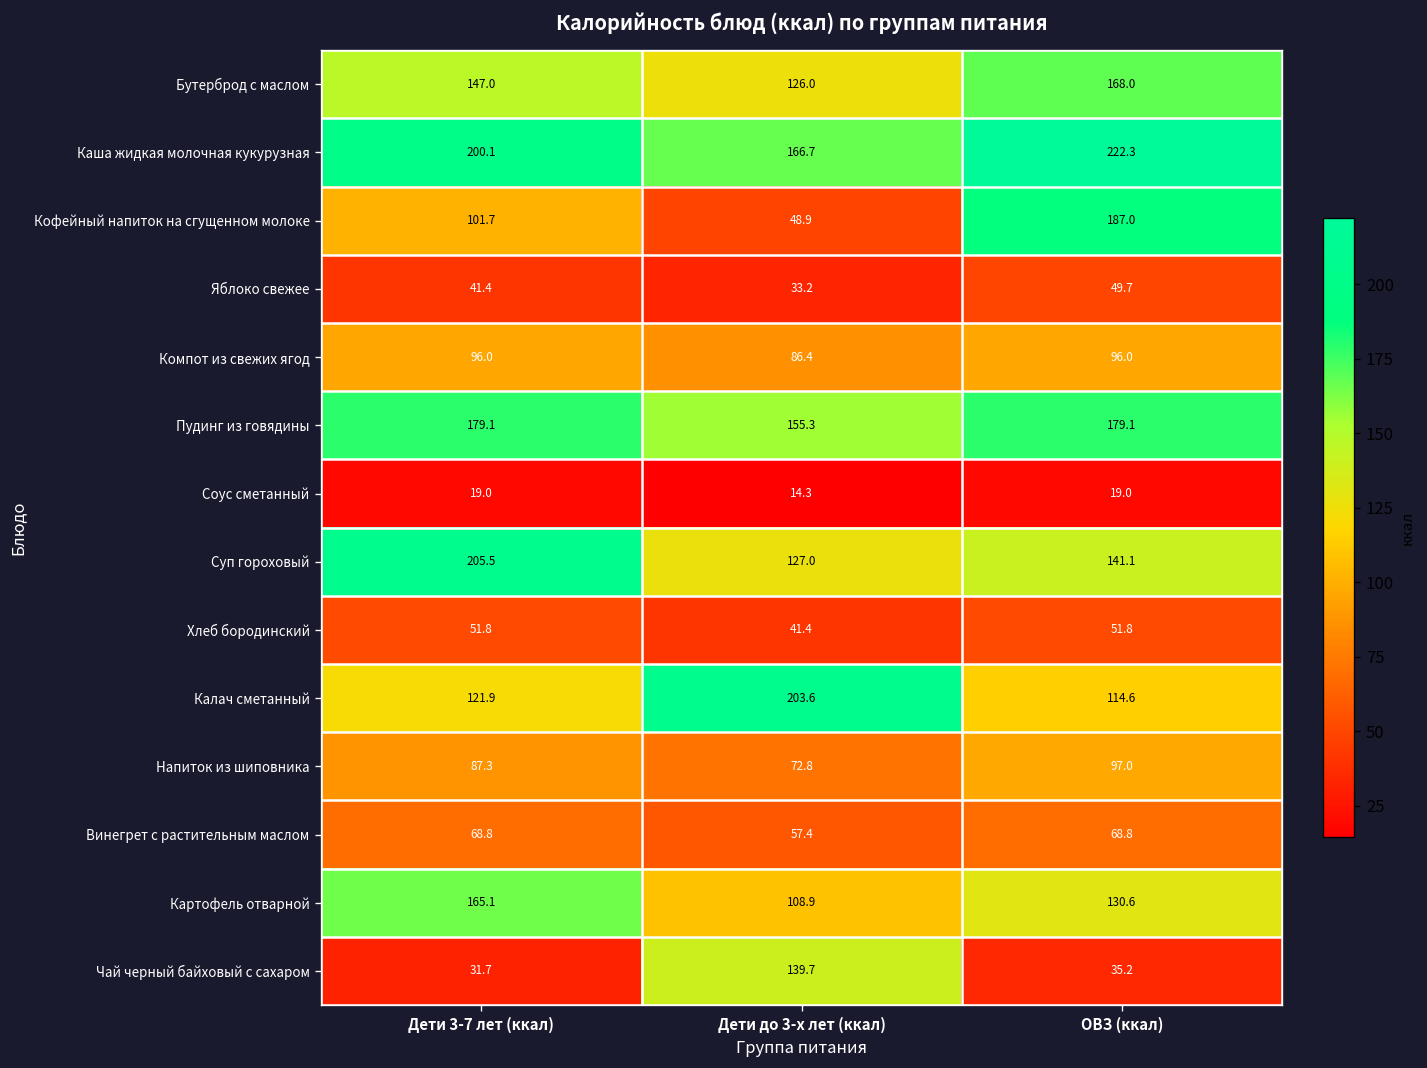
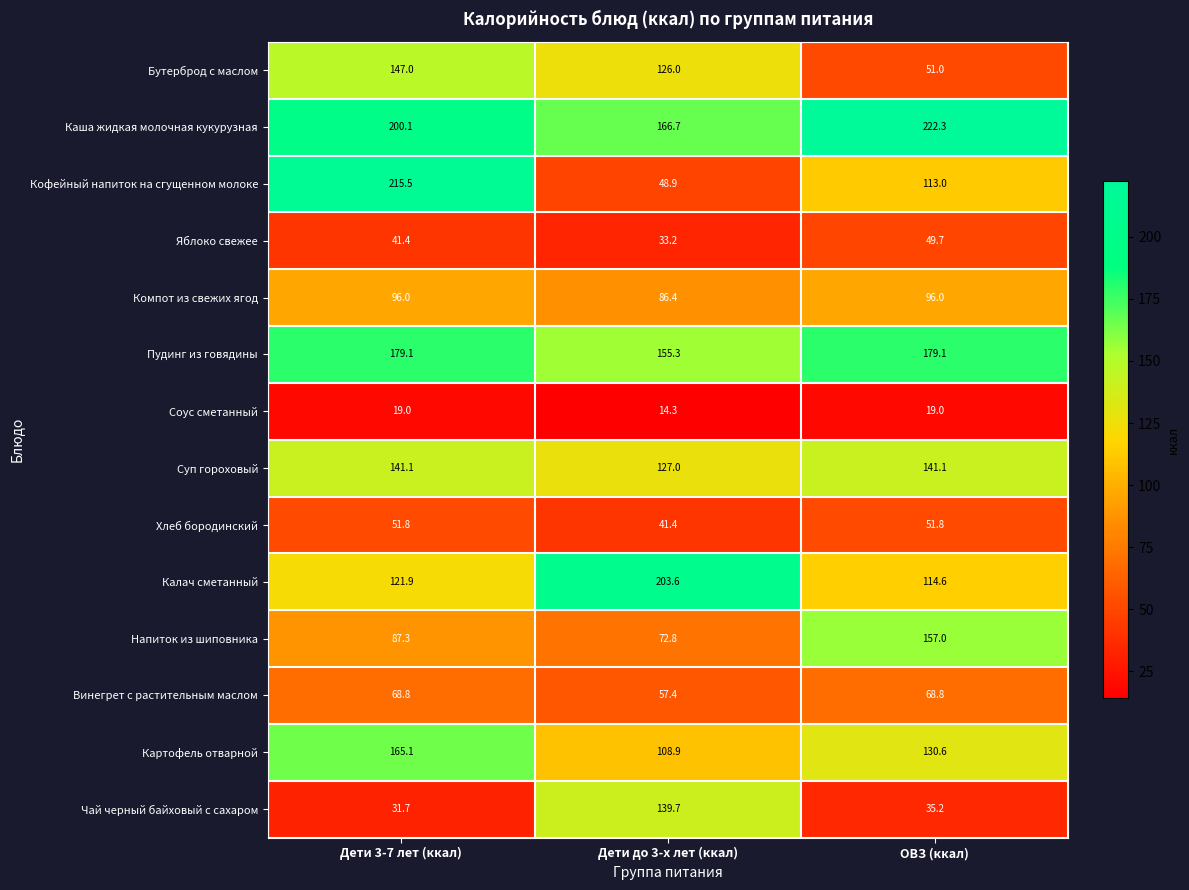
  {
    "Бутерброд с маслом": {
      "Дети 3-7 лет (ккал)": 147.0,
      "Дети до 3-х лет (ккал)": 126.0,
-     "ОВЗ (ккал)": 168.0
+     "ОВЗ (ккал)": 51.0
    },
    "Каша жидкая молочная кукурузная": {
      "Дети 3-7 лет (ккал)": 200.1,
      "Дети до 3-х лет (ккал)": 166.7,
      "ОВЗ (ккал)": 222.3
    },
    "Кофейный напиток на сгущенном молоке": {
-     "Дети 3-7 лет (ккал)": 101.7,
+     "Дети 3-7 лет (ккал)": 215.5,
      "Дети до 3-х лет (ккал)": 48.9,
-     "ОВЗ (ккал)": 187.0
+     "ОВЗ (ккал)": 113.0
    },
    "Яблоко свежее": {
      "Дети 3-7 лет (ккал)": 41.4,
      "Дети до 3-х лет (ккал)": 33.2,
      "ОВЗ (ккал)": 49.7
    },
    "Компот из свежих ягод": {
      "Дети 3-7 лет (ккал)": 96.0,
      "Дети до 3-х лет (ккал)": 86.4,
      "ОВЗ (ккал)": 96.0
    },
    "Пудинг из говядины": {
      "Дети 3-7 лет (ккал)": 179.1,
      "Дети до 3-х лет (ккал)": 155.3,
      "ОВЗ (ккал)": 179.1
    },
    "Соус сметанный": {
      "Дети 3-7 лет (ккал)": 19.0,
      "Дети до 3-х лет (ккал)": 14.3,
      "ОВЗ (ккал)": 19.0
    },
    "Суп гороховый": {
-     "Дети 3-7 лет (ккал)": 205.5,
+     "Дети 3-7 лет (ккал)": 141.1,
      "Дети до 3-х лет (ккал)": 127.0,
      "ОВЗ (ккал)": 141.1
    },
    "Хлеб бородинский": {
      "Дети 3-7 лет (ккал)": 51.8,
      "Дети до 3-х лет (ккал)": 41.4,
      "ОВЗ (ккал)": 51.8
    },
    "Калач сметанный": {
      "Дети 3-7 лет (ккал)": 121.9,
      "Дети до 3-х лет (ккал)": 203.6,
      "ОВЗ (ккал)": 114.6
    },
    "Напиток из шиповника": {
      "Дети 3-7 лет (ккал)": 87.3,
      "Дети до 3-х лет (ккал)": 72.8,
-     "ОВЗ (ккал)": 97.0
+     "ОВЗ (ккал)": 157.0
    },
    "Винегрет с растительным маслом": {
      "Дети 3-7 лет (ккал)": 68.8,
      "Дети до 3-х лет (ккал)": 57.4,
      "ОВЗ (ккал)": 68.8
    },
    "Картофель отварной": {
      "Дети 3-7 лет (ккал)": 165.1,
      "Дети до 3-х лет (ккал)": 108.9,
      "ОВЗ (ккал)": 130.6
    },
    "Чай черный байховый с сахаром": {
      "Дети 3-7 лет (ккал)": 31.7,
      "Дети до 3-х лет (ккал)": 139.7,
      "ОВЗ (ккал)": 35.2
    }
  }
